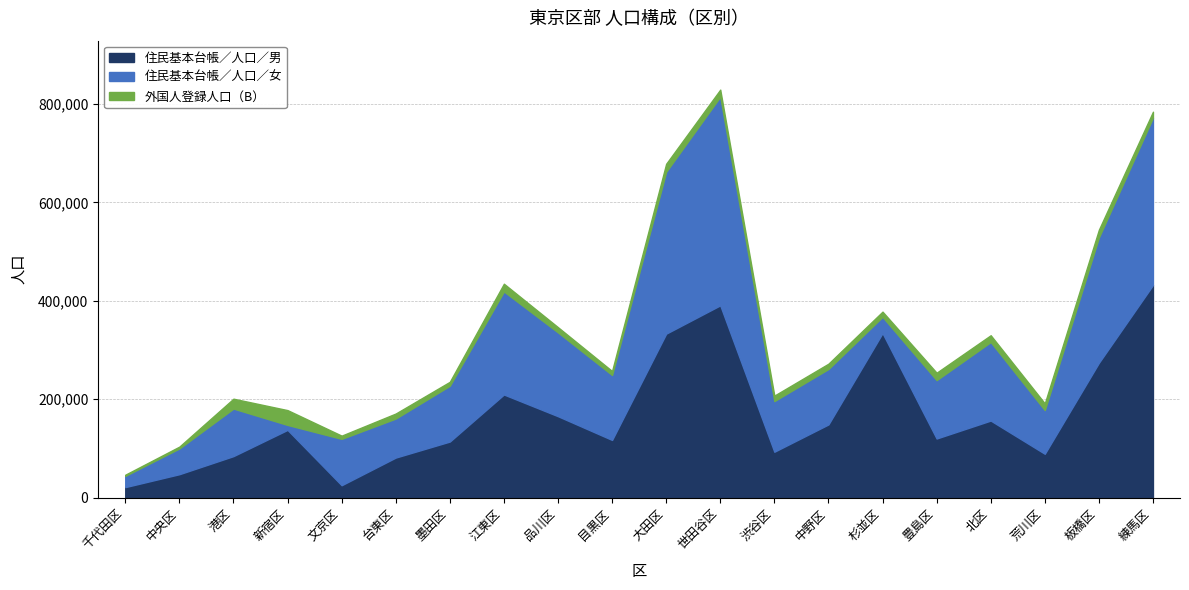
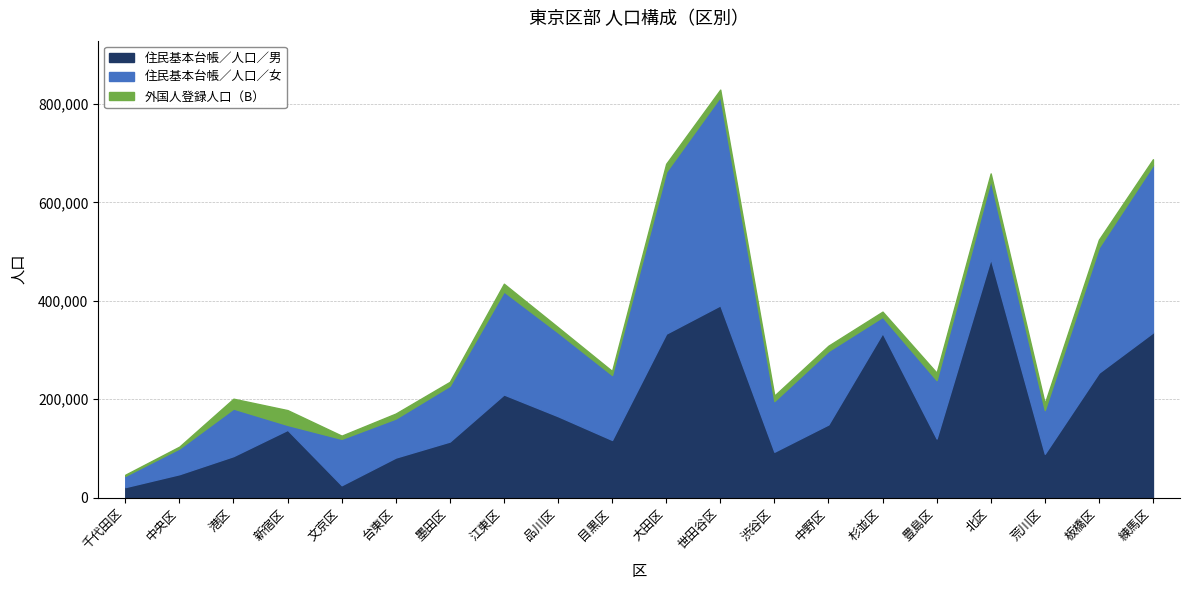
  {
    "住民基本台帳／人口／男": {
-     "北区": "160,000",
-     "板橋区": "270,000",
-     "練馬区": "430,000"
+     "北区": "490,000",
+     "板橋区": "250,000",
+     "練馬区": "340,000"
    },
    "住民基本台帳／人口／女": {
-     "中野区": "110,000"
+     "中野区": "150,000"
    },
    "外国人登録人口（B）": {
      "港区": "20,000",
      "新宿区": "30,000",
      "文京区": "10,000",
      "台東区": "10,000",
      "墨田区": "10,000",
      "江東区": "20,000",
      "品川区": "10,000",
      "目黒区": "10,000",
      "大田区": "20,000",
      "世田谷区": "10,000",
      "渋谷区": "10,000",
      "中野区": "10,000",
      "杉並区": "10,000",
      "豊島区": "20,000",
      "北区": "10,000",
      "荒川区": "10,000",
      "板橋区": "20,000",
      "練馬区": "10,000"
    }
  }
